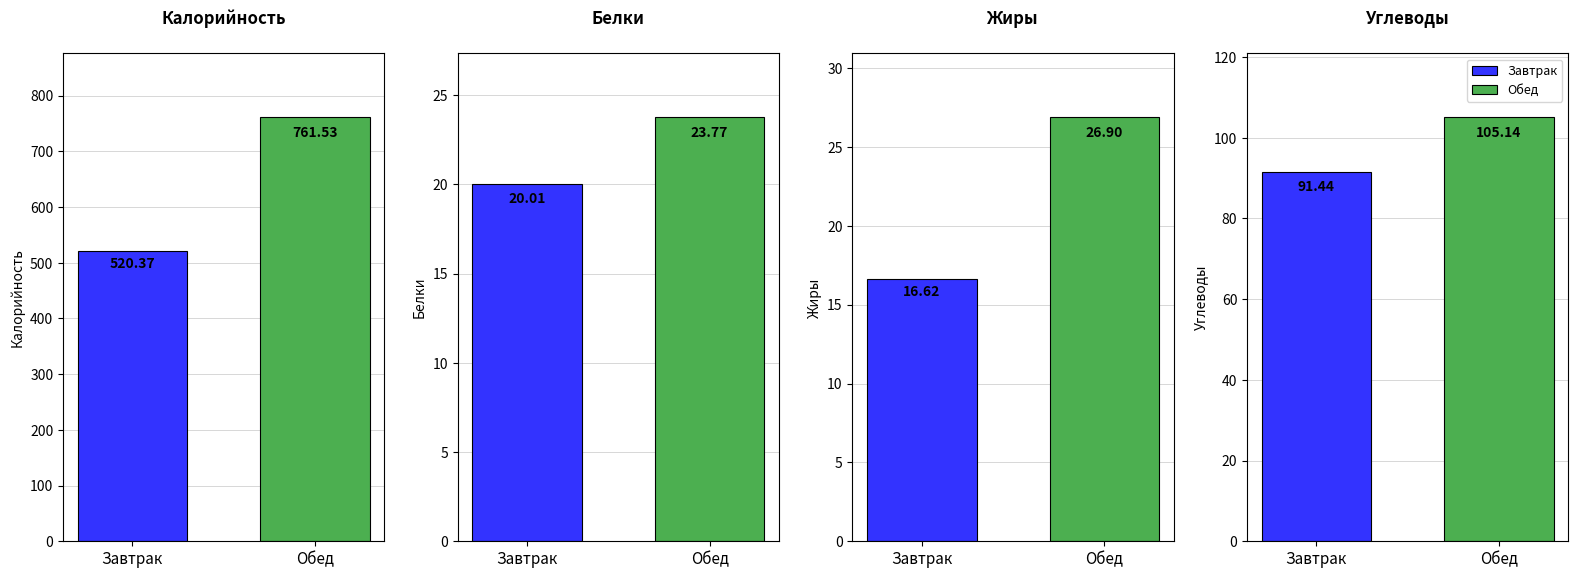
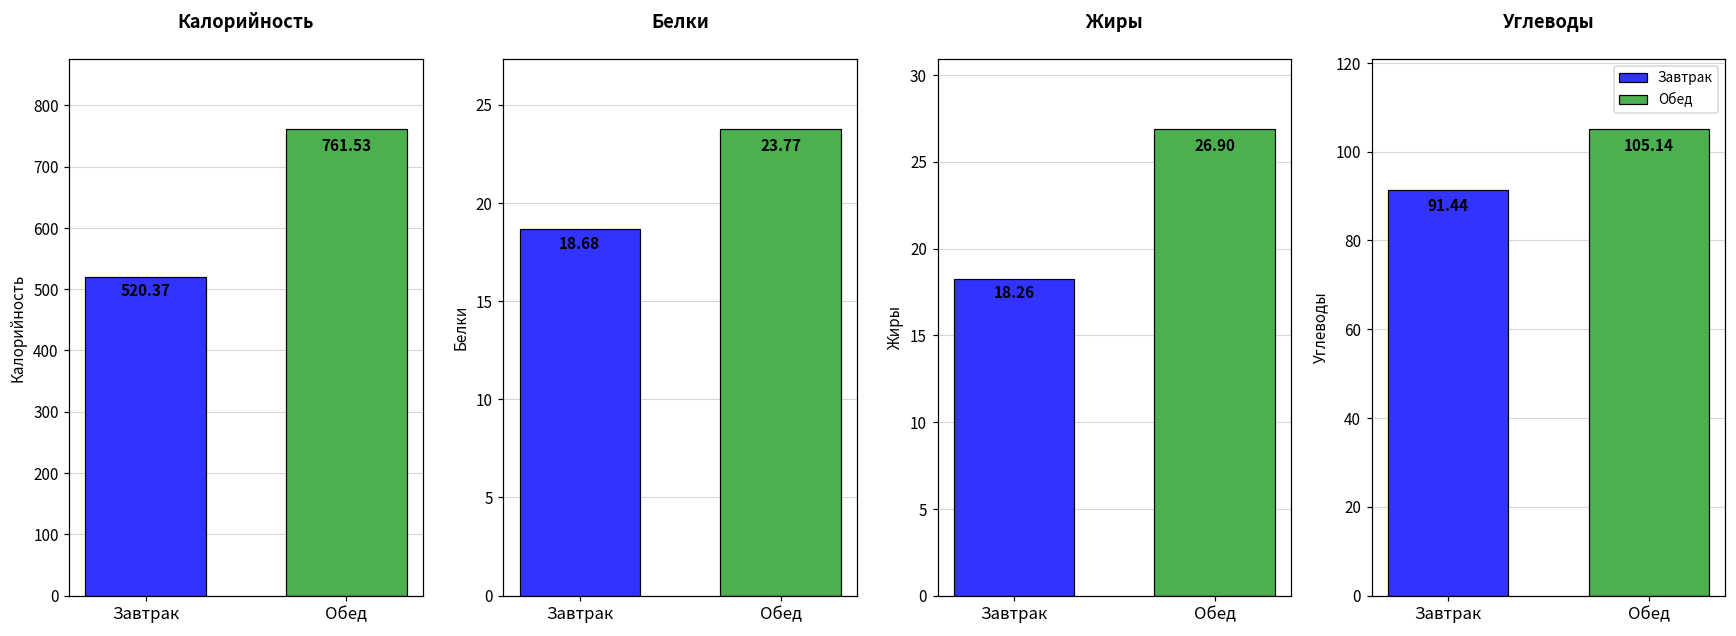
  {
    "Калорийность": {
      "Завтрак": 520.37,
      "Обед": 761.53
    },
    "Белки": {
-     "Завтрак": 20.01,
+     "Завтрак": 18.68,
      "Обед": 23.77
    },
    "Жиры": {
-     "Завтрак": 16.62,
+     "Завтрак": 18.26,
      "Обед": 26.90
    },
    "Углеводы": {
      "Завтрак": 91.44,
      "Обед": 105.14
    }
  }
